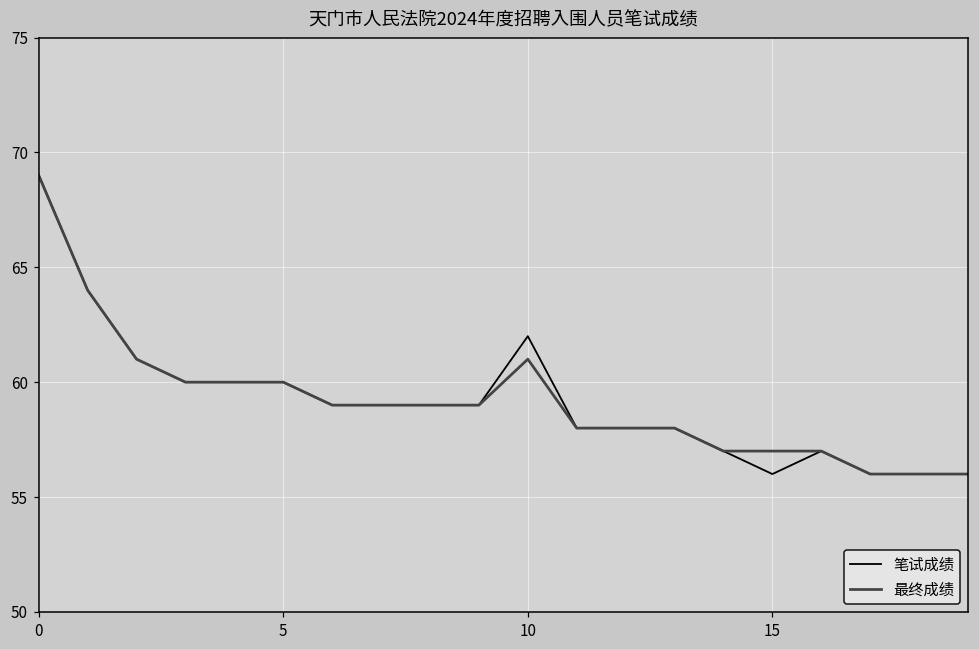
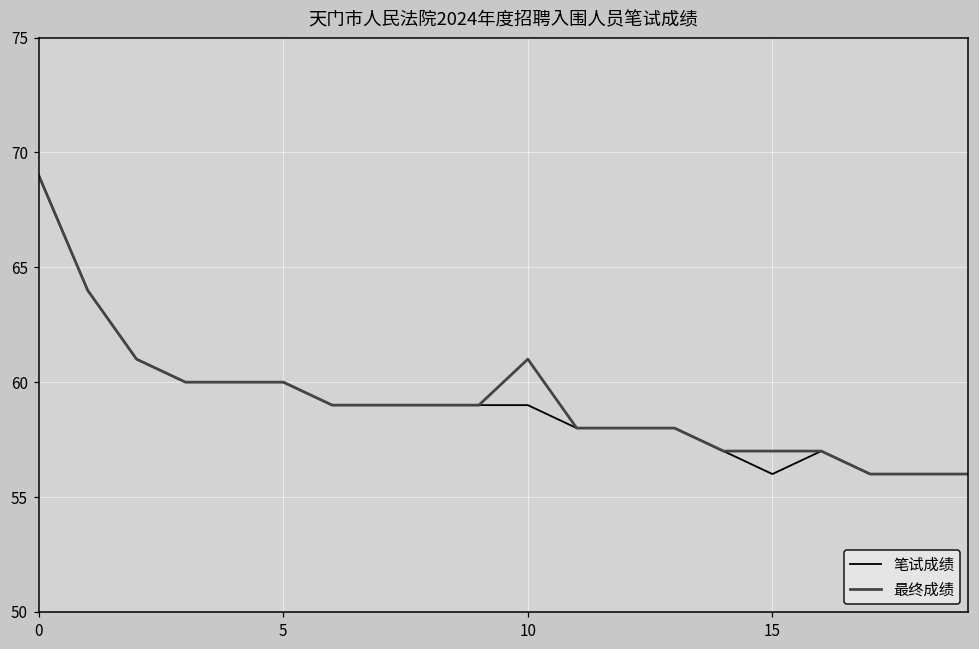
  {
    "笔试成绩": {
-     "10": 62,
+     "10": 59,
      "15": 56
    },
    "最终成绩": {
      "10": 61,
      "15": 57
    }
  }
